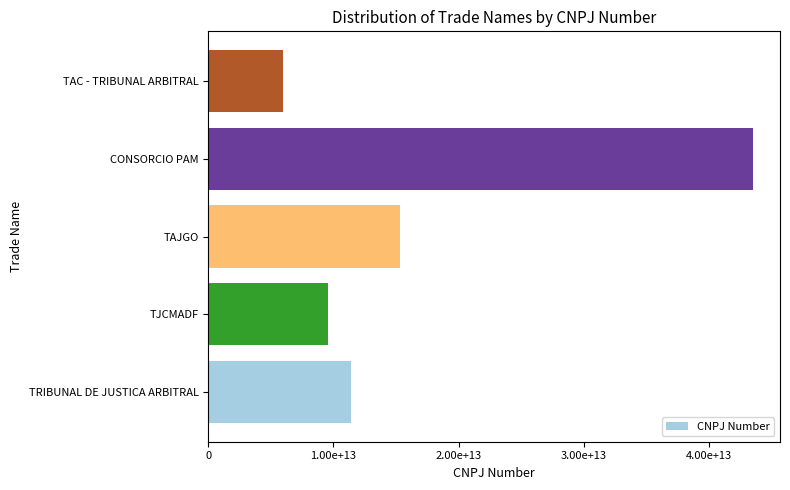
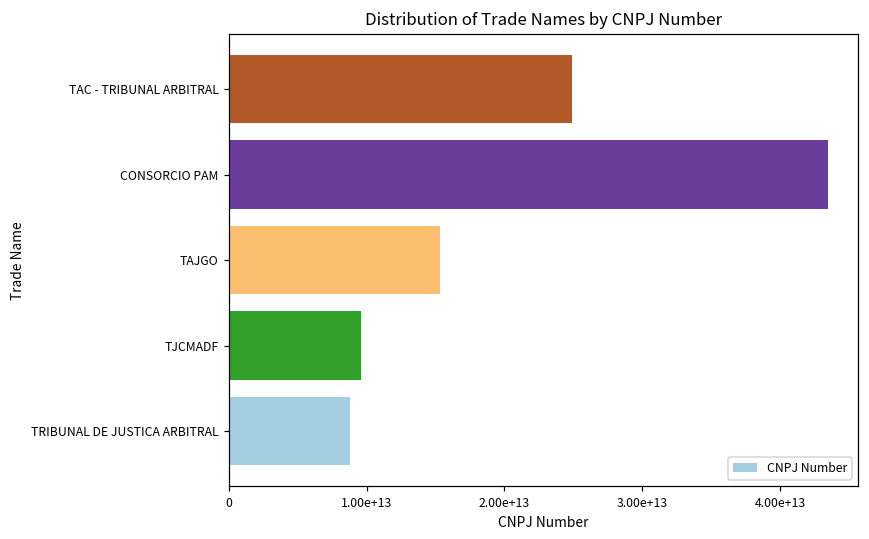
  {
-   "TAC - TRIBUNAL ARBITRAL": 6000000000000,
+   "TAC - TRIBUNAL ARBITRAL": 24900000000000,
    "CONSORCIO PAM": 43500000000000,
    "TAJGO": 15300000000000,
    "TJCMADF": 9600000000000,
-   "TRIBUNAL DE JUSTICA ARBITRAL": 11400000000000
+   "TRIBUNAL DE JUSTICA ARBITRAL": 8800000000000
  }
